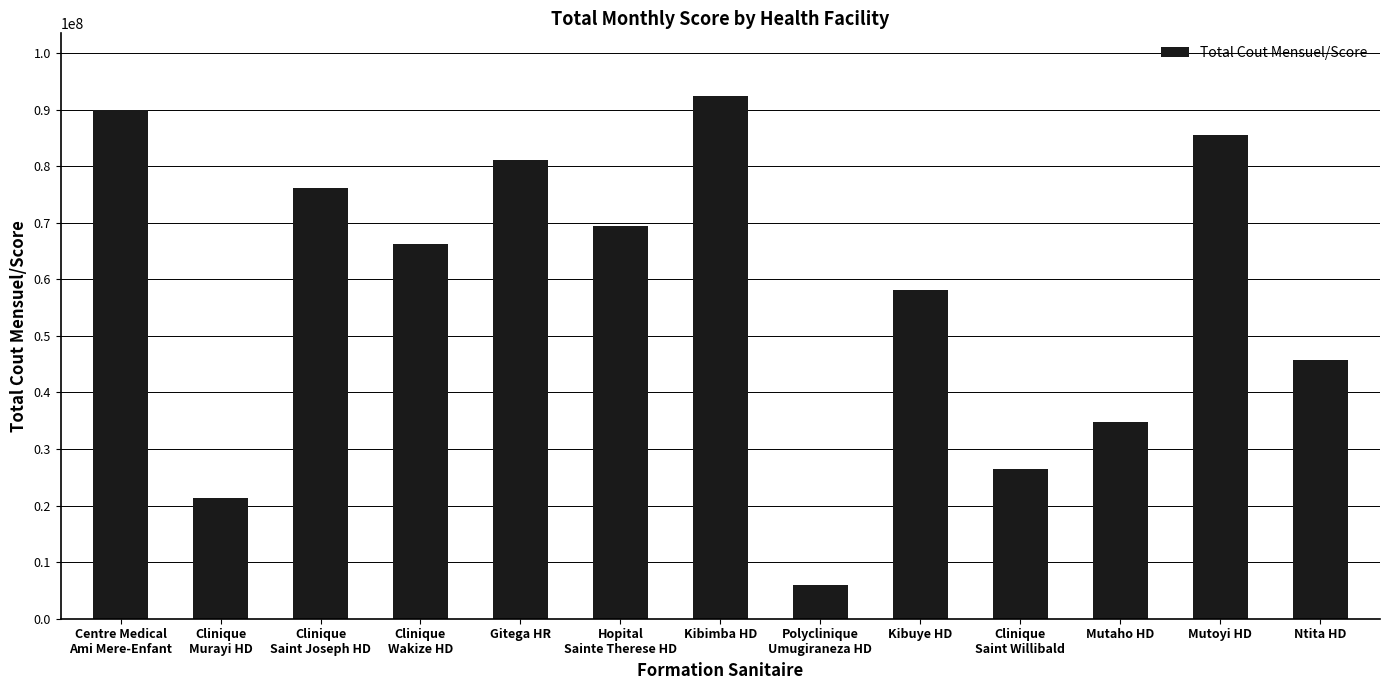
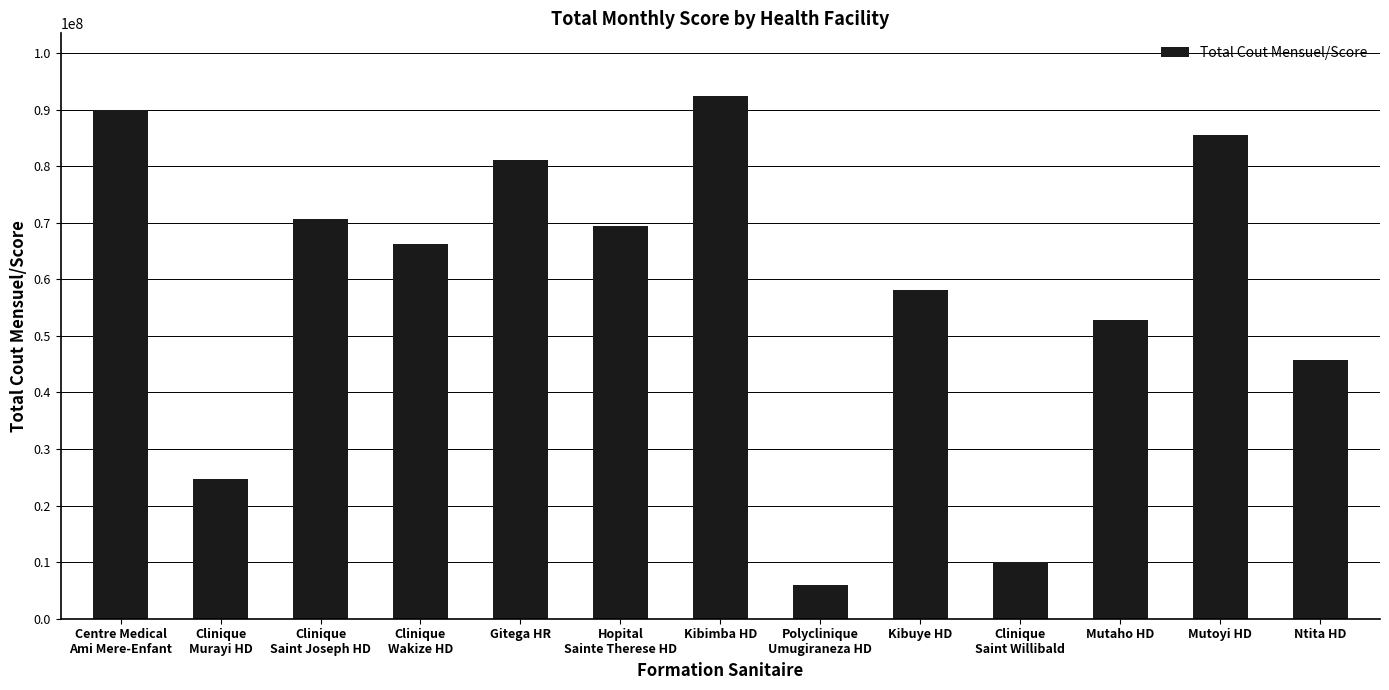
  {
    "Centre Medical Ami Mere-Enfant": 90000000,
-   "Clinique Murayi HD": 21000000,
-   "Clinique Saint Joseph HD": 76000000,
+   "Clinique Murayi HD": 25000000,
+   "Clinique Saint Joseph HD": 71000000,
    "Clinique Wakize HD": 66000000,
    "Gitega HR": 81000000,
    "Hopital Sainte Therese HD": 69000000,
    "Kibimba HD": 92000000,
    "Polyclinique Umugiraneza HD": 6000000,
    "Kibuye HD": 58000000,
-   "Clinique Saint Willibald": 27000000,
-   "Mutaho HD": 35000000,
+   "Clinique Saint Willibald": 10000000,
+   "Mutaho HD": 53000000,
    "Mutoyi HD": 85000000,
    "Ntita HD": 46000000
  }
